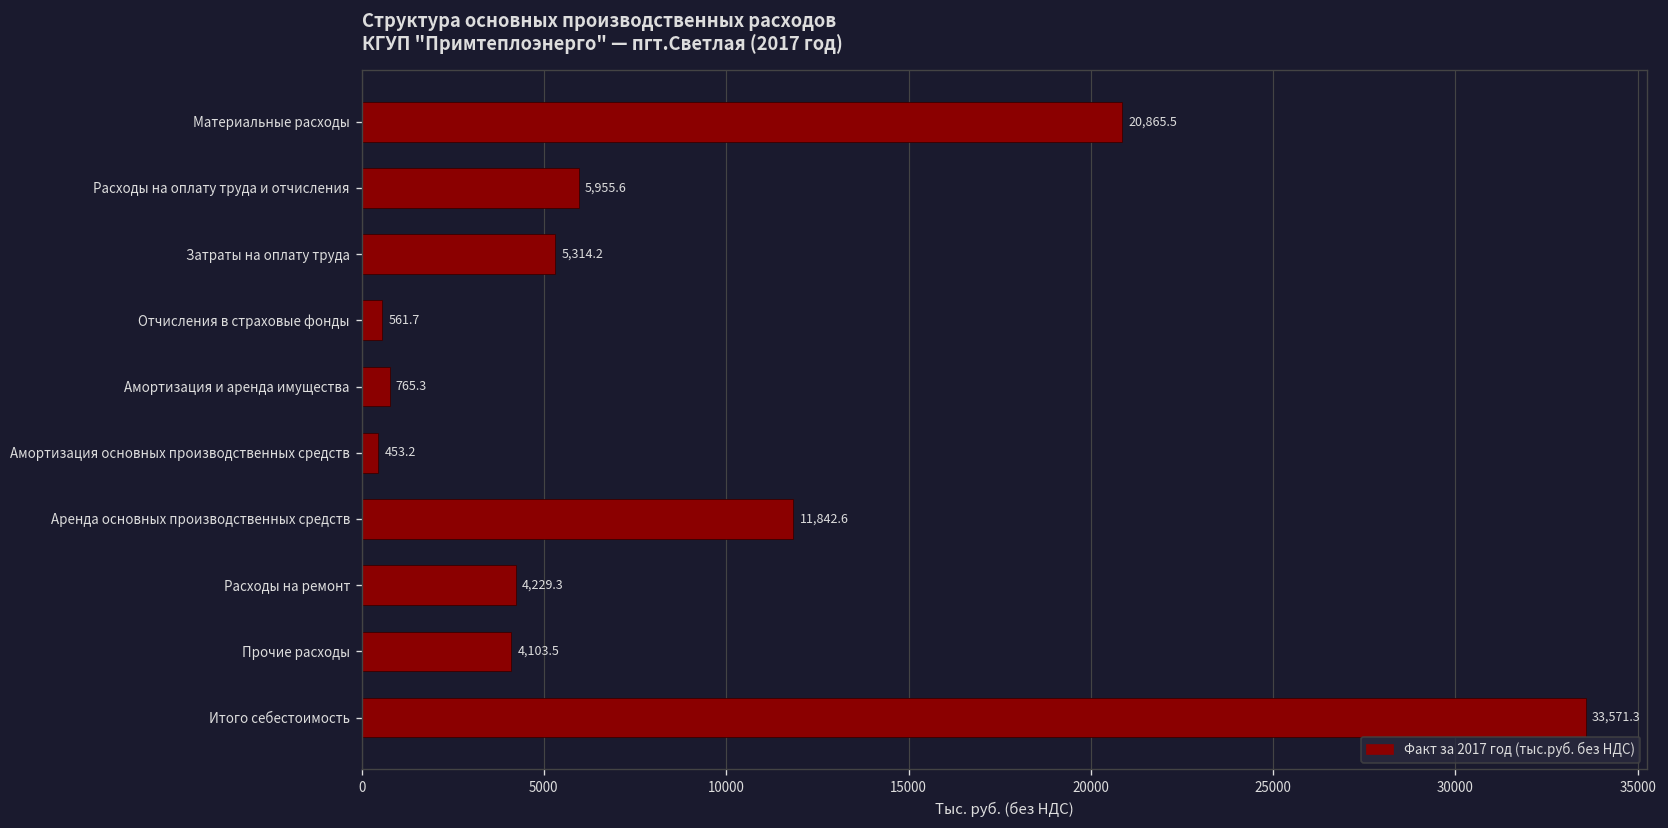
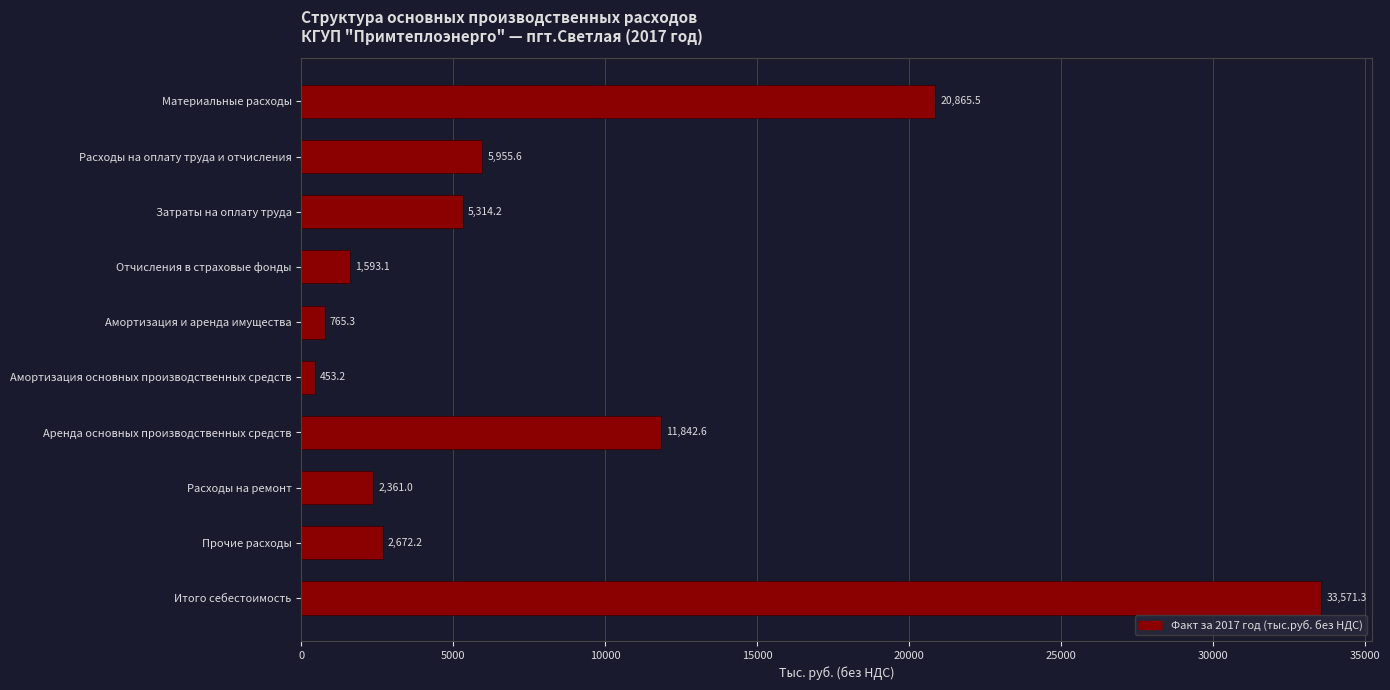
  {
    "Материальные расходы": "20,865.5",
    "Расходы на оплату труда и отчисления": "5,955.6",
    "Затраты на оплату труда": "5,314.2",
-   "Отчисления в страховые фонды": "561.7",
+   "Отчисления в страховые фонды": "1,593.1",
    "Амортизация и аренда имущества": "765.3",
    "Амортизация основных производственных средств": "453.2",
    "Аренда основных производственных средств": "11,842.6",
-   "Расходы на ремонт": "4,229.3",
-   "Прочие расходы": "4,103.5",
+   "Расходы на ремонт": "2,361.0",
+   "Прочие расходы": "2,672.2",
    "Итого себестоимость": "33,571.3"
  }
